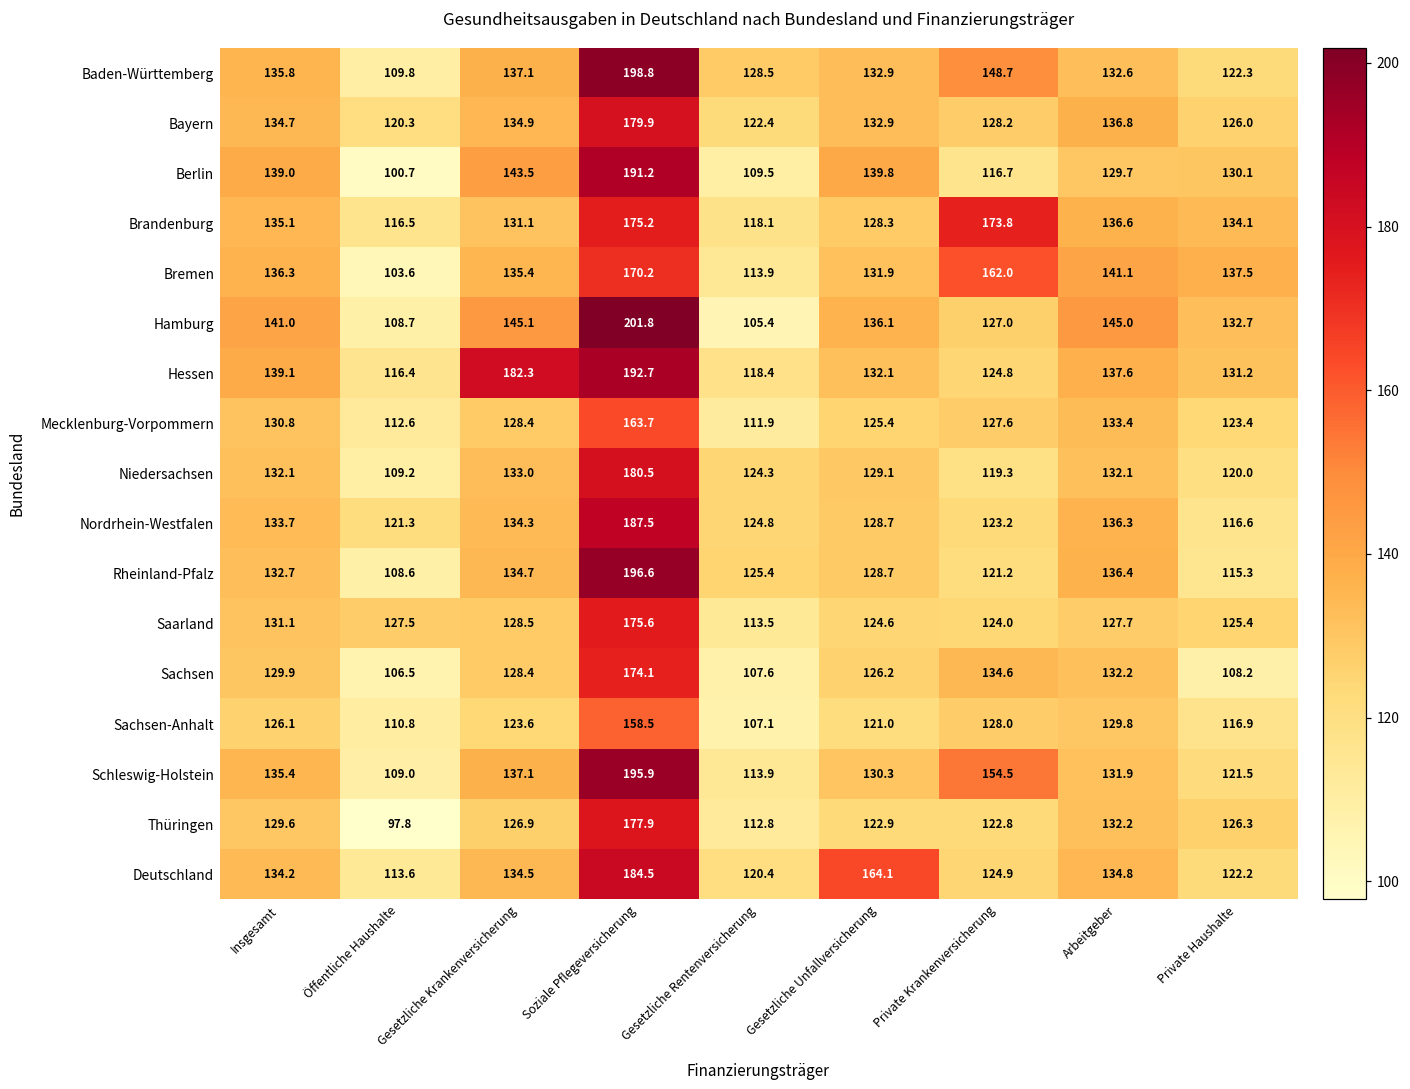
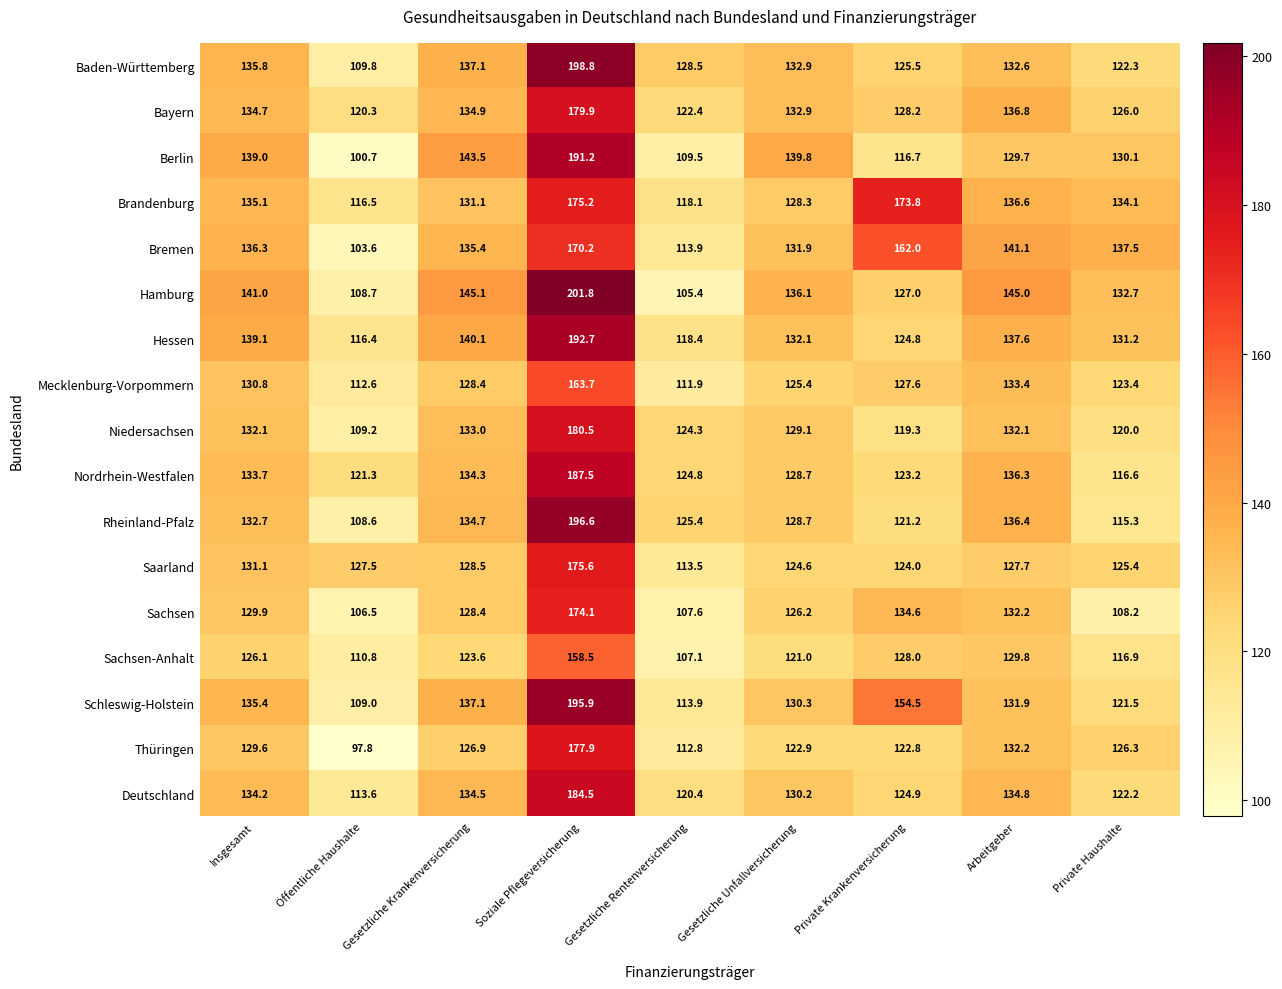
  {
    "Baden-Württemberg": {
      "Insgesamt": 135.8,
      "Öffentliche Haushalte": 109.8,
      "Gesetzliche Krankenversicherung": 137.1,
      "Soziale Pflegeversicherung": 198.8,
      "Gesetzliche Rentenversicherung": 128.5,
      "Gesetzliche Unfallversicherung": 132.9,
-     "Private Krankenversicherung": 148.7,
+     "Private Krankenversicherung": 125.5,
      "Arbeitgeber": 132.6,
      "Private Haushalte": 122.3
    },
    "Bayern": {
      "Insgesamt": 134.7,
      "Öffentliche Haushalte": 120.3,
      "Gesetzliche Krankenversicherung": 134.9,
      "Soziale Pflegeversicherung": 179.9,
      "Gesetzliche Rentenversicherung": 122.4,
      "Gesetzliche Unfallversicherung": 132.9,
      "Private Krankenversicherung": 128.2,
      "Arbeitgeber": 136.8,
      "Private Haushalte": 126.0
    },
    "Berlin": {
      "Insgesamt": 139.0,
      "Öffentliche Haushalte": 100.7,
      "Gesetzliche Krankenversicherung": 143.5,
      "Soziale Pflegeversicherung": 191.2,
      "Gesetzliche Rentenversicherung": 109.5,
      "Gesetzliche Unfallversicherung": 139.8,
      "Private Krankenversicherung": 116.7,
      "Arbeitgeber": 129.7,
      "Private Haushalte": 130.1
    },
    "Brandenburg": {
      "Insgesamt": 135.1,
      "Öffentliche Haushalte": 116.5,
      "Gesetzliche Krankenversicherung": 131.1,
      "Soziale Pflegeversicherung": 175.2,
      "Gesetzliche Rentenversicherung": 118.1,
      "Gesetzliche Unfallversicherung": 128.3,
      "Private Krankenversicherung": 173.8,
      "Arbeitgeber": 136.6,
      "Private Haushalte": 134.1
    },
    "Bremen": {
      "Insgesamt": 136.3,
      "Öffentliche Haushalte": 103.6,
      "Gesetzliche Krankenversicherung": 135.4,
      "Soziale Pflegeversicherung": 170.2,
      "Gesetzliche Rentenversicherung": 113.9,
      "Gesetzliche Unfallversicherung": 131.9,
      "Private Krankenversicherung": 162.0,
      "Arbeitgeber": 141.1,
      "Private Haushalte": 137.5
    },
    "Hamburg": {
      "Insgesamt": 141.0,
      "Öffentliche Haushalte": 108.7,
      "Gesetzliche Krankenversicherung": 145.1,
      "Soziale Pflegeversicherung": 201.8,
      "Gesetzliche Rentenversicherung": 105.4,
      "Gesetzliche Unfallversicherung": 136.1,
      "Private Krankenversicherung": 127.0,
      "Arbeitgeber": 145.0,
      "Private Haushalte": 132.7
    },
    "Hessen": {
      "Insgesamt": 139.1,
      "Öffentliche Haushalte": 116.4,
-     "Gesetzliche Krankenversicherung": 182.3,
+     "Gesetzliche Krankenversicherung": 140.1,
      "Soziale Pflegeversicherung": 192.7,
      "Gesetzliche Rentenversicherung": 118.4,
      "Gesetzliche Unfallversicherung": 132.1,
      "Private Krankenversicherung": 124.8,
      "Arbeitgeber": 137.6,
      "Private Haushalte": 131.2
    },
    "Mecklenburg-Vorpommern": {
      "Insgesamt": 130.8,
      "Öffentliche Haushalte": 112.6,
      "Gesetzliche Krankenversicherung": 128.4,
      "Soziale Pflegeversicherung": 163.7,
      "Gesetzliche Rentenversicherung": 111.9,
      "Gesetzliche Unfallversicherung": 125.4,
      "Private Krankenversicherung": 127.6,
      "Arbeitgeber": 133.4,
      "Private Haushalte": 123.4
    },
    "Niedersachsen": {
      "Insgesamt": 132.1,
      "Öffentliche Haushalte": 109.2,
      "Gesetzliche Krankenversicherung": 133.0,
      "Soziale Pflegeversicherung": 180.5,
      "Gesetzliche Rentenversicherung": 124.3,
      "Gesetzliche Unfallversicherung": 129.1,
      "Private Krankenversicherung": 119.3,
      "Arbeitgeber": 132.1,
      "Private Haushalte": 120.0
    },
    "Nordrhein-Westfalen": {
      "Insgesamt": 133.7,
      "Öffentliche Haushalte": 121.3,
      "Gesetzliche Krankenversicherung": 134.3,
      "Soziale Pflegeversicherung": 187.5,
      "Gesetzliche Rentenversicherung": 124.8,
      "Gesetzliche Unfallversicherung": 128.7,
      "Private Krankenversicherung": 123.2,
      "Arbeitgeber": 136.3,
      "Private Haushalte": 116.6
    },
    "Rheinland-Pfalz": {
      "Insgesamt": 132.7,
      "Öffentliche Haushalte": 108.6,
      "Gesetzliche Krankenversicherung": 134.7,
      "Soziale Pflegeversicherung": 196.6,
      "Gesetzliche Rentenversicherung": 125.4,
      "Gesetzliche Unfallversicherung": 128.7,
      "Private Krankenversicherung": 121.2,
      "Arbeitgeber": 136.4,
      "Private Haushalte": 115.3
    },
    "Saarland": {
      "Insgesamt": 131.1,
      "Öffentliche Haushalte": 127.5,
      "Gesetzliche Krankenversicherung": 128.5,
      "Soziale Pflegeversicherung": 175.6,
      "Gesetzliche Rentenversicherung": 113.5,
      "Gesetzliche Unfallversicherung": 124.6,
      "Private Krankenversicherung": 124.0,
      "Arbeitgeber": 127.7,
      "Private Haushalte": 125.4
    },
    "Sachsen": {
      "Insgesamt": 129.9,
      "Öffentliche Haushalte": 106.5,
      "Gesetzliche Krankenversicherung": 128.4,
      "Soziale Pflegeversicherung": 174.1,
      "Gesetzliche Rentenversicherung": 107.6,
      "Gesetzliche Unfallversicherung": 126.2,
      "Private Krankenversicherung": 134.6,
      "Arbeitgeber": 132.2,
      "Private Haushalte": 108.2
    },
    "Sachsen-Anhalt": {
      "Insgesamt": 126.1,
      "Öffentliche Haushalte": 110.8,
      "Gesetzliche Krankenversicherung": 123.6,
      "Soziale Pflegeversicherung": 158.5,
      "Gesetzliche Rentenversicherung": 107.1,
      "Gesetzliche Unfallversicherung": 121.0,
      "Private Krankenversicherung": 128.0,
      "Arbeitgeber": 129.8,
      "Private Haushalte": 116.9
    },
    "Schleswig-Holstein": {
      "Insgesamt": 135.4,
      "Öffentliche Haushalte": 109.0,
      "Gesetzliche Krankenversicherung": 137.1,
      "Soziale Pflegeversicherung": 195.9,
      "Gesetzliche Rentenversicherung": 113.9,
      "Gesetzliche Unfallversicherung": 130.3,
      "Private Krankenversicherung": 154.5,
      "Arbeitgeber": 131.9,
      "Private Haushalte": 121.5
    },
    "Thüringen": {
      "Insgesamt": 129.6,
      "Öffentliche Haushalte": 97.8,
      "Gesetzliche Krankenversicherung": 126.9,
      "Soziale Pflegeversicherung": 177.9,
      "Gesetzliche Rentenversicherung": 112.8,
      "Gesetzliche Unfallversicherung": 122.9,
      "Private Krankenversicherung": 122.8,
      "Arbeitgeber": 132.2,
      "Private Haushalte": 126.3
    },
    "Deutschland": {
      "Insgesamt": 134.2,
      "Öffentliche Haushalte": 113.6,
      "Gesetzliche Krankenversicherung": 134.5,
      "Soziale Pflegeversicherung": 184.5,
      "Gesetzliche Rentenversicherung": 120.4,
-     "Gesetzliche Unfallversicherung": 164.1,
+     "Gesetzliche Unfallversicherung": 130.2,
      "Private Krankenversicherung": 124.9,
      "Arbeitgeber": 134.8,
      "Private Haushalte": 122.2
    }
  }
